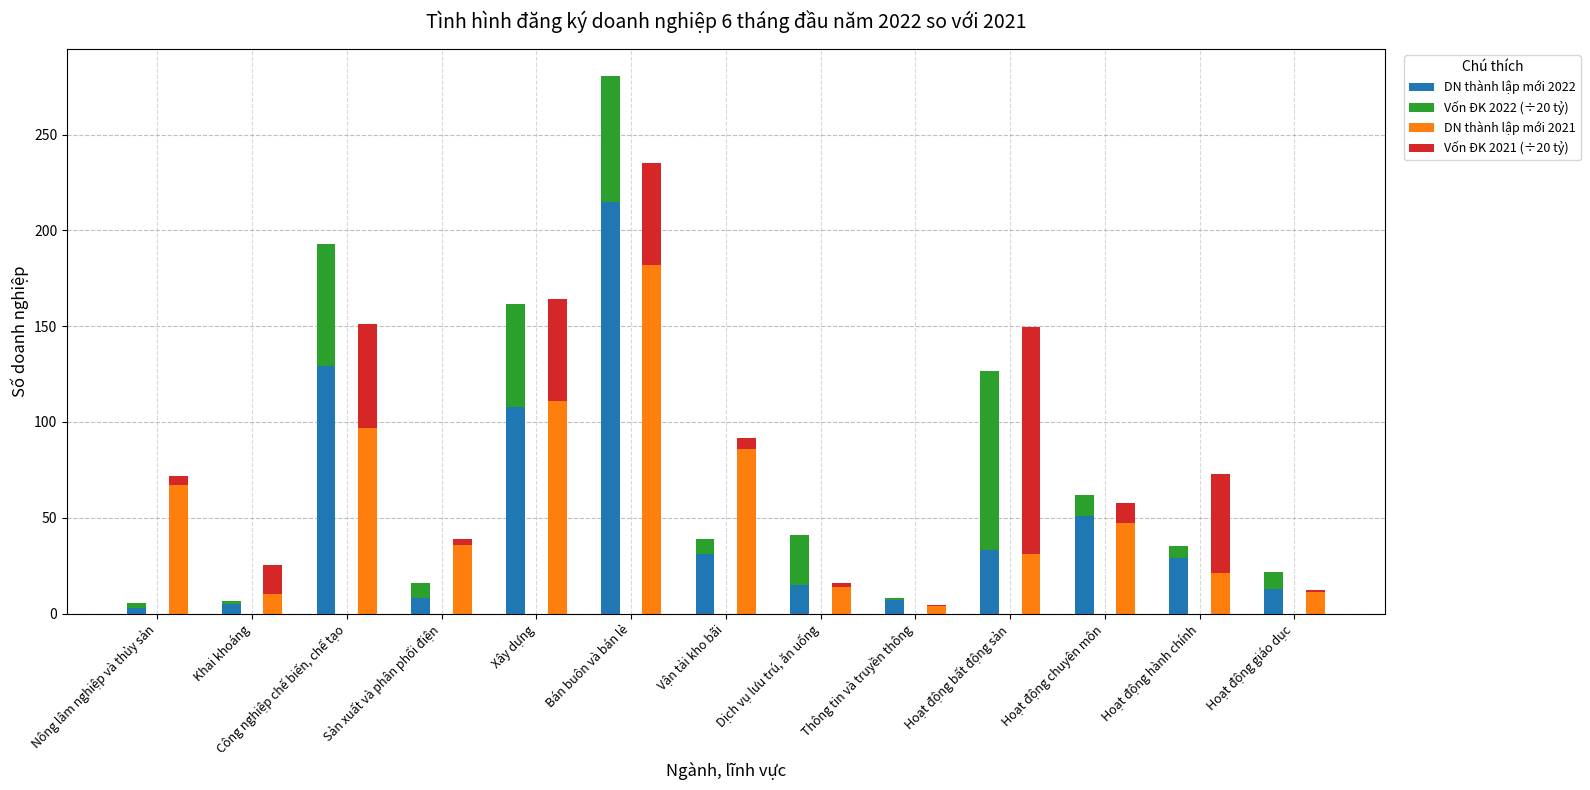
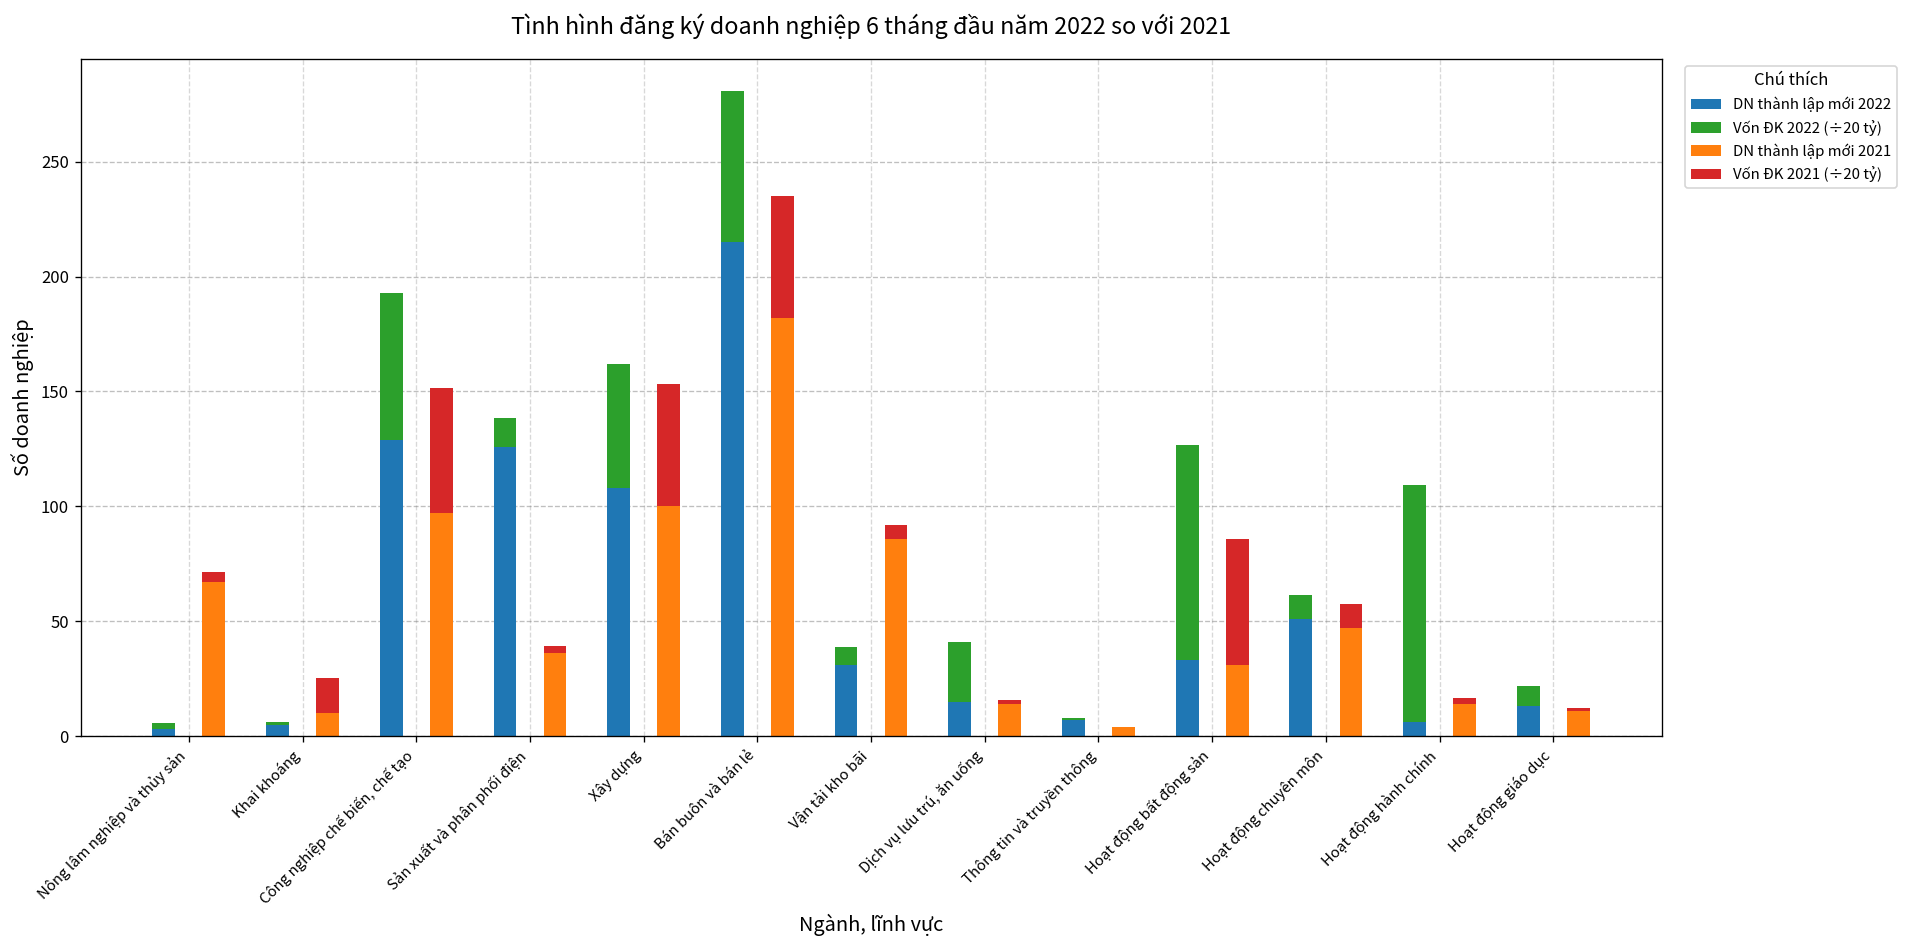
  {
    "DN thành lập mới 2022": {
      "Nông lâm nghiệp và thủy sản": 3,
      "Khai khoáng": 5,
      "Công nghiệp chế biến, chế tạo": 129,
-     "Sản xuất và phân phối điện": 8,
+     "Sản xuất và phân phối điện": 126,
      "Xây dựng": 108,
      "Bán buôn và bán lẻ": 215,
      "Vận tải kho bãi": 31,
      "Dịch vụ lưu trú, ăn uống": 15,
      "Thông tin và truyền thông": 7,
      "Hoạt động bất động sản": 33,
      "Hoạt động chuyên môn": 51,
-     "Hoạt động hành chính": 29,
+     "Hoạt động hành chính": 6,
      "Hoạt động giáo dục": 13
    },
    "Vốn ĐK 2022 (÷20 tỷ)": {
      "Nông lâm nghiệp và thủy sản": 3,
      "Khai khoáng": 1,
      "Công nghiệp chế biến, chế tạo": 64,
-     "Sản xuất và phân phối điện": 8,
+     "Sản xuất và phân phối điện": 12,
      "Xây dựng": 54,
      "Bán buôn và bán lẻ": 66,
      "Vận tải kho bãi": 8,
      "Dịch vụ lưu trú, ăn uống": 26,
      "Hoạt động bất động sản": 94,
      "Hoạt động chuyên môn": 11,
-     "Hoạt động hành chính": 6,
+     "Hoạt động hành chính": 103,
      "Hoạt động giáo dục": 9
    },
    "DN thành lập mới 2021": {
      "Nông lâm nghiệp và thủy sản": 67,
      "Khai khoáng": 10,
      "Công nghiệp chế biến, chế tạo": 97,
      "Sản xuất và phân phối điện": 36,
-     "Xây dựng": 111,
+     "Xây dựng": 100,
      "Bán buôn và bán lẻ": 182,
      "Vận tải kho bãi": 86,
      "Dịch vụ lưu trú, ăn uống": 14,
      "Thông tin và truyền thông": 4,
      "Hoạt động bất động sản": 31,
      "Hoạt động chuyên môn": 47,
-     "Hoạt động hành chính": 21,
+     "Hoạt động hành chính": 14,
      "Hoạt động giáo dục": 11
    },
    "Vốn ĐK 2021 (÷20 tỷ)": {
      "Nông lâm nghiệp và thủy sản": 5,
      "Khai khoáng": 15,
      "Công nghiệp chế biến, chế tạo": 54,
      "Sản xuất và phân phối điện": 3,
      "Xây dựng": 53,
      "Bán buôn và bán lẻ": 53,
      "Vận tải kho bãi": 6,
      "Dịch vụ lưu trú, ăn uống": 2,
-     "Hoạt động bất động sản": 118,
+     "Hoạt động bất động sản": 55,
      "Hoạt động chuyên môn": 11,
-     "Hoạt động hành chính": 52,
+     "Hoạt động hành chính": 3,
      "Hoạt động giáo dục": 1
    }
  }
